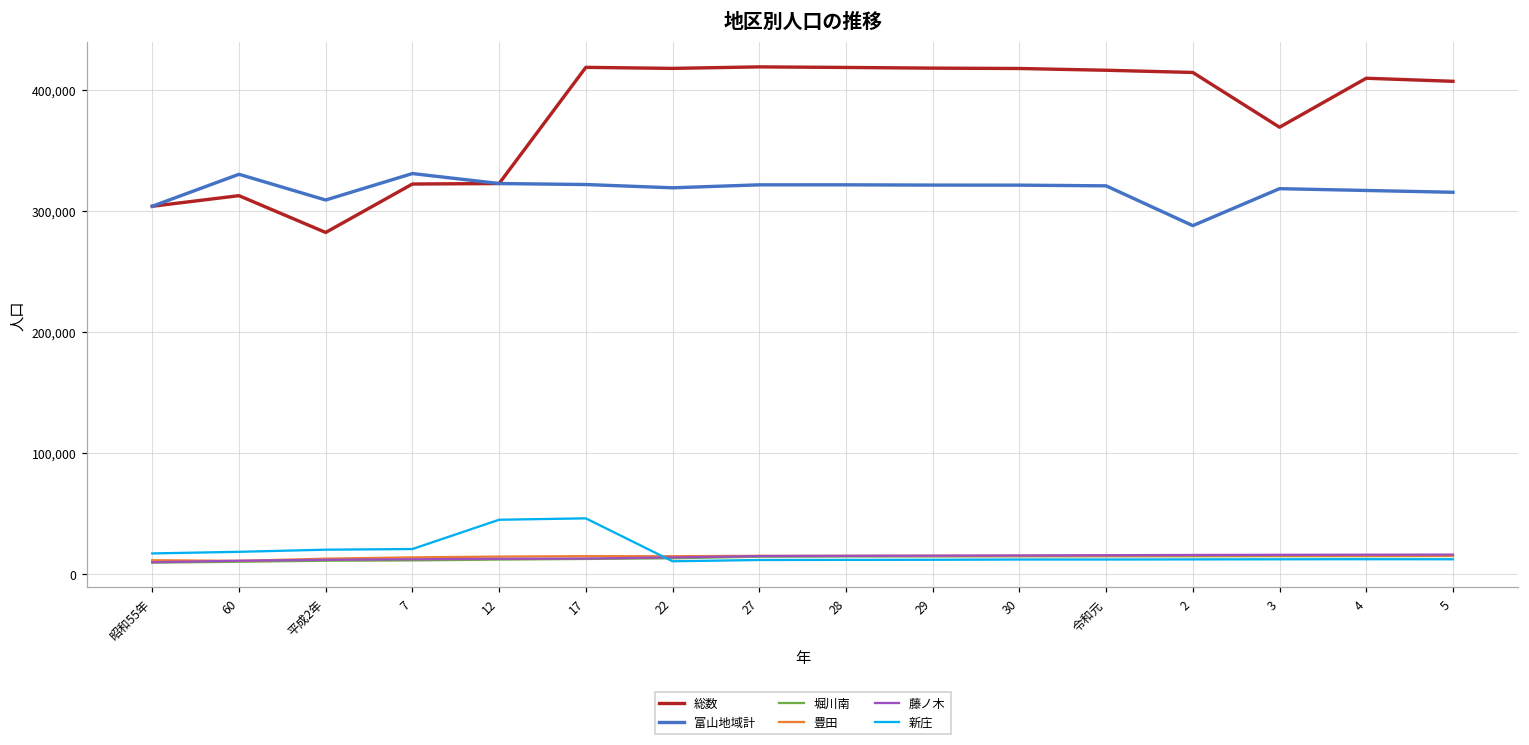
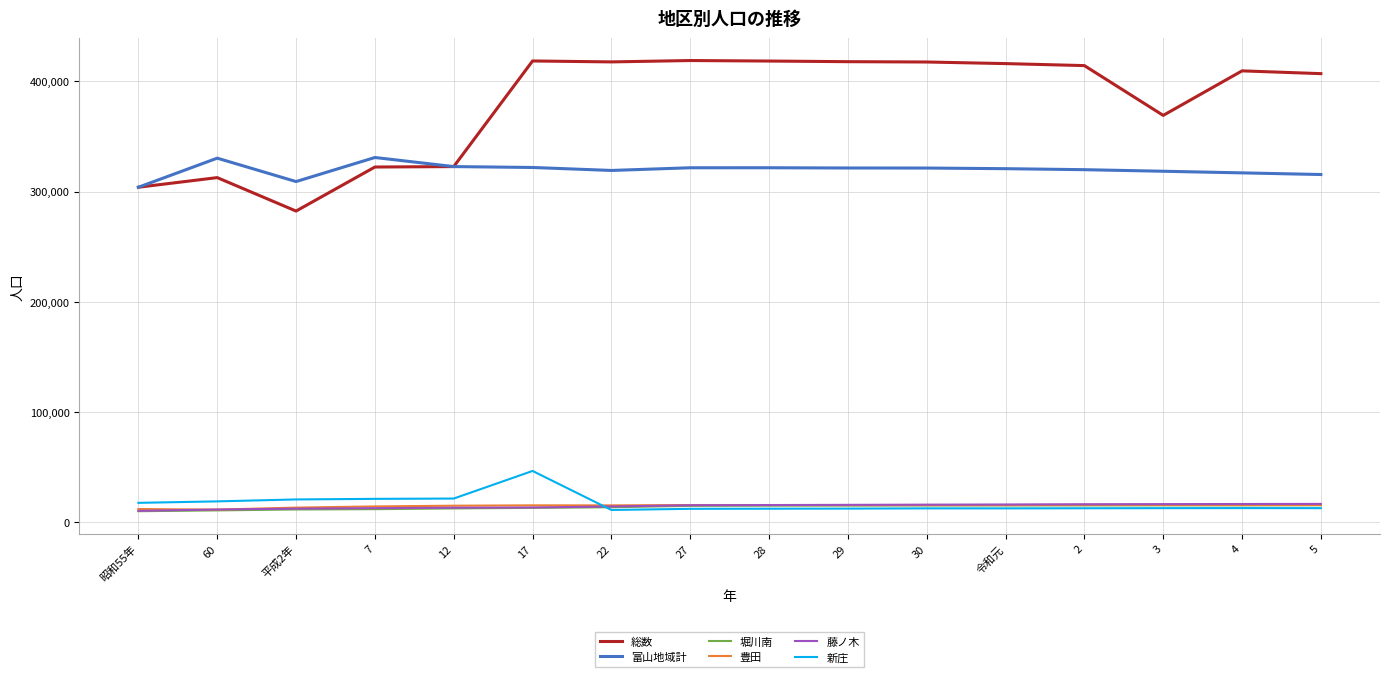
  {
    "総数": {
      "60": "313,000",
      "平成2年": "282,000",
      "7": "322,000",
      "17": "419,000",
      "22": "418,000",
      "27": "419,000",
      "28": "418,000",
      "29": "418,000",
      "30": "418,000",
      "令和元": "416,000",
      "2": "414,000",
      "3": "369,000",
      "4": "410,000",
      "5": "407,000"
    },
    "富山地域計": {
      "60": "330,000",
      "平成2年": "309,000",
      "7": "331,000",
      "17": "322,000",
      "22": "319,000",
      "27": "322,000",
      "28": "322,000",
      "29": "321,000",
      "30": "321,000",
      "令和元": "321,000",
-     "2": "288,000",
+     "2": "320,000",
      "3": "318,000",
      "4": "317,000",
      "5": "315,000"
    },
    "新庄": {
      "昭和55年": "17,000",
      "60": "19,000",
      "平成2年": "20,000",
      "7": "21,000",
-     "12": "45,000",
+     "12": "21,000",
      "17": "46,000",
      "22": "11,000",
      "27": "12,000",
      "28": "12,000",
      "29": "12,000",
      "30": "12,000",
      "令和元": "12,000",
      "2": "12,000",
      "3": "13,000",
      "4": "13,000",
      "5": "13,000"
    }
  }
